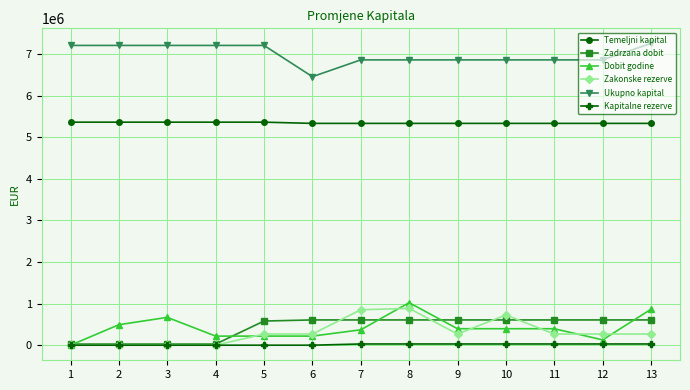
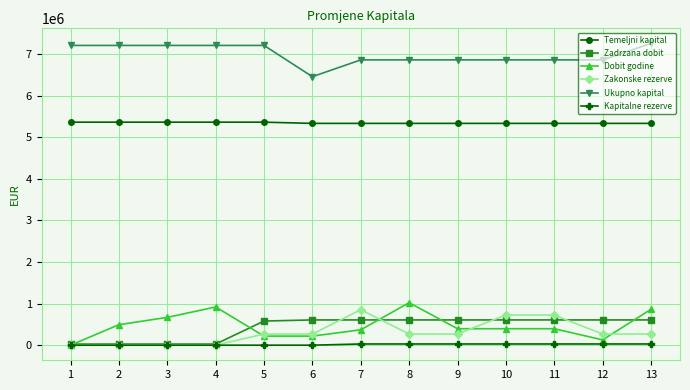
  {
    "Dobit godine": {
      "2": 500000,
      "3": 700000,
-     "4": 200000,
+     "4": 900000,
      "7": 400000,
      "8": 1000000,
      "9": 400000,
      "10": 400000,
      "11": 400000,
      "12": 100000,
      "13": 900000
    },
    "Zakonske rezerve": {
      "7": 900000,
-     "8": 900000,
+     "8": 300000,
      "9": 300000,
      "10": 700000,
-     "11": 300000,
+     "11": 700000,
      "12": 300000,
      "13": 300000
    }
  }
